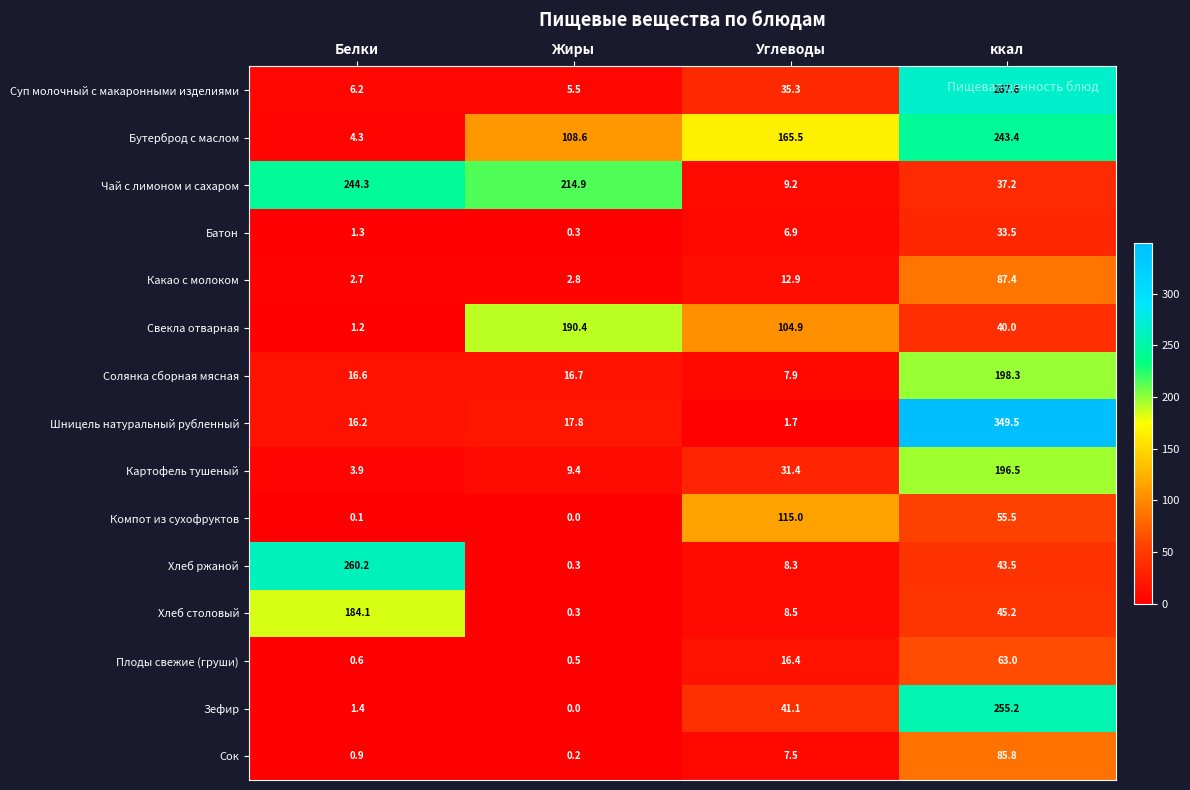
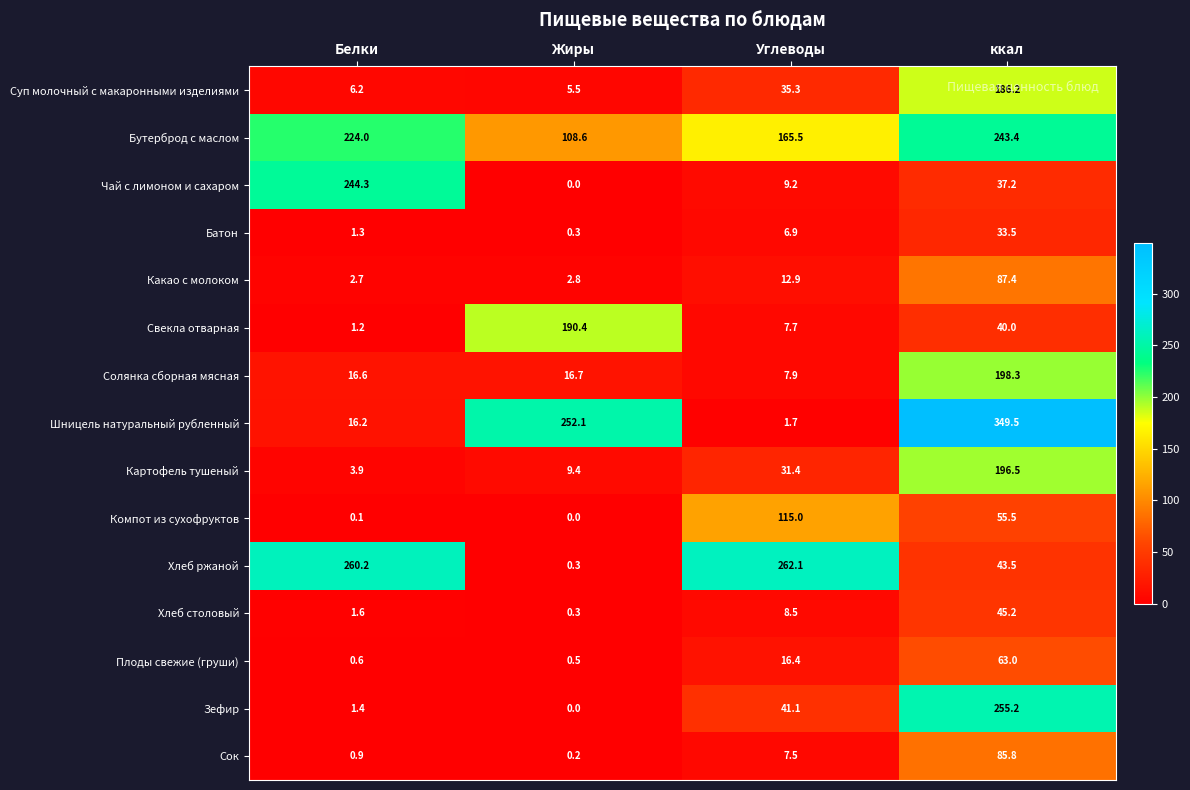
  {
    "Суп молочный с макаронными изделиями": {
      "Белки": 6.2,
      "Жиры": 5.5,
      "Углеводы": 35.3,
-     "ккал": 267.6
+     "ккал": 186.2
    },
    "Бутерброд с маслом": {
-     "Белки": 4.3,
+     "Белки": 224.0,
      "Жиры": 108.6,
      "Углеводы": 165.5,
      "ккал": 243.4
    },
    "Чай с лимоном и сахаром": {
      "Белки": 244.3,
-     "Жиры": 214.9,
+     "Жиры": 0.0,
      "Углеводы": 9.2,
      "ккал": 37.2
    },
    "Батон": {
      "Белки": 1.3,
      "Жиры": 0.3,
      "Углеводы": 6.9,
      "ккал": 33.5
    },
    "Какао с молоком": {
      "Белки": 2.7,
      "Жиры": 2.8,
      "Углеводы": 12.9,
      "ккал": 87.4
    },
    "Свекла отварная": {
      "Белки": 1.2,
      "Жиры": 190.4,
-     "Углеводы": 104.9,
+     "Углеводы": 7.7,
      "ккал": 40.0
    },
    "Солянка сборная мясная": {
      "Белки": 16.6,
      "Жиры": 16.7,
      "Углеводы": 7.9,
      "ккал": 198.3
    },
    "Шницель натуральный рубленный": {
      "Белки": 16.2,
-     "Жиры": 17.8,
+     "Жиры": 252.1,
      "Углеводы": 1.7,
      "ккал": 349.5
    },
    "Картофель тушеный": {
      "Белки": 3.9,
      "Жиры": 9.4,
      "Углеводы": 31.4,
      "ккал": 196.5
    },
    "Компот из сухофруктов": {
      "Белки": 0.1,
      "Жиры": 0.0,
      "Углеводы": 115.0,
      "ккал": 55.5
    },
    "Хлеб ржаной": {
      "Белки": 260.2,
      "Жиры": 0.3,
-     "Углеводы": 8.3,
+     "Углеводы": 262.1,
      "ккал": 43.5
    },
    "Хлеб столовый": {
-     "Белки": 184.1,
+     "Белки": 1.6,
      "Жиры": 0.3,
      "Углеводы": 8.5,
      "ккал": 45.2
    },
    "Плоды свежие (груши)": {
      "Белки": 0.6,
      "Жиры": 0.5,
      "Углеводы": 16.4,
      "ккал": 63.0
    },
    "Зефир": {
      "Белки": 1.4,
      "Жиры": 0.0,
      "Углеводы": 41.1,
      "ккал": 255.2
    },
    "Сок": {
      "Белки": 0.9,
      "Жиры": 0.2,
      "Углеводы": 7.5,
      "ккал": 85.8
    }
  }
